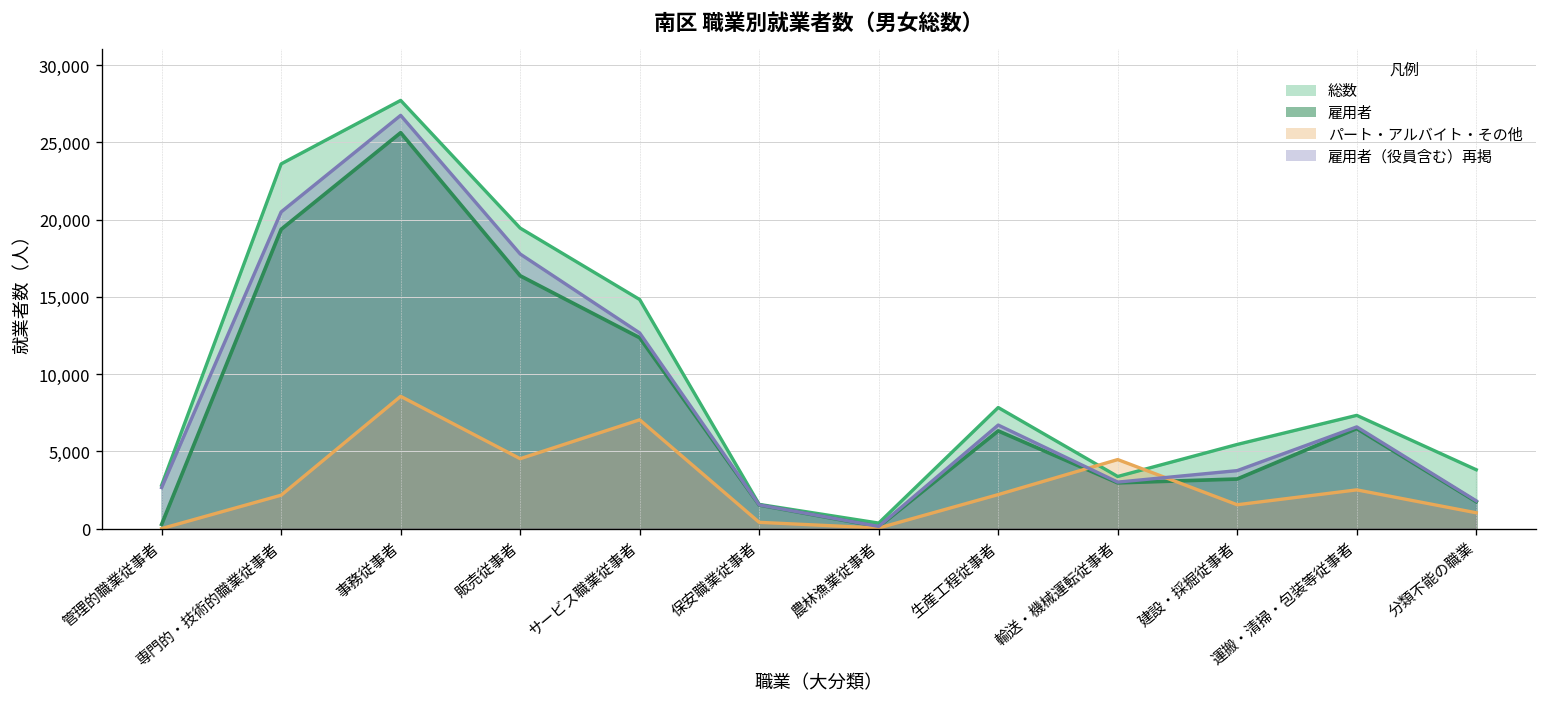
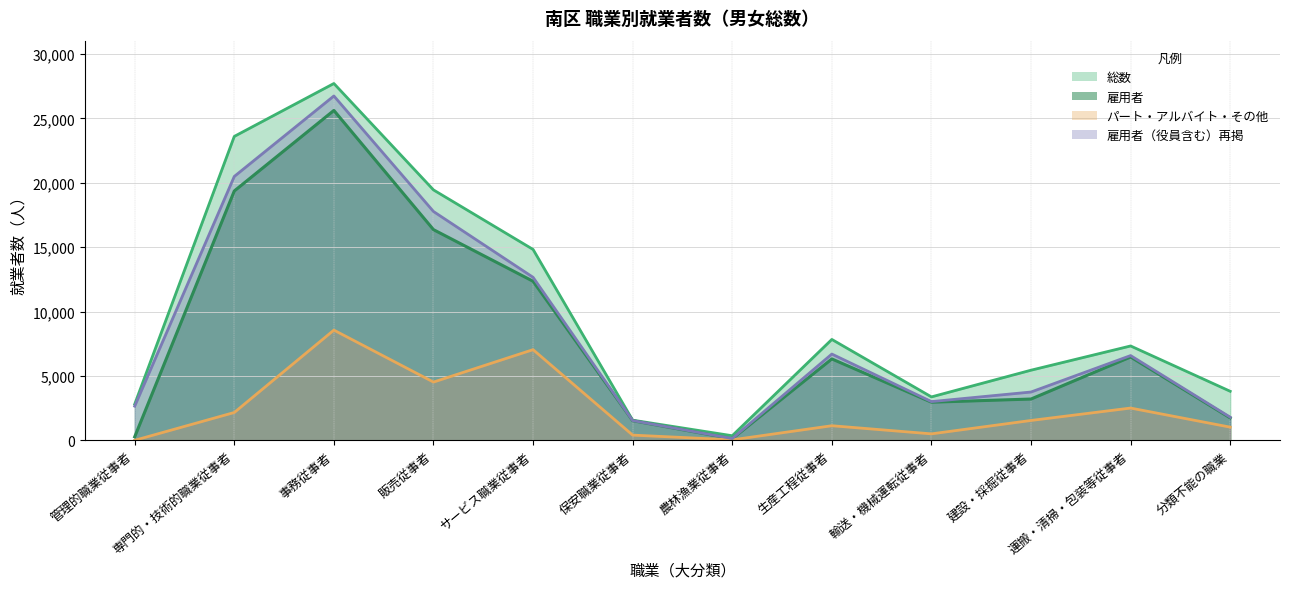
  {
    "パート・アルバイト・その他": {
      "管理的職業従事者": "0",
      "専門的・技術的職業従事者": "2,200",
      "事務従事者": "8,600",
      "販売従事者": "4,500",
      "サービス職業従事者": "7,000",
      "保安職業従事者": "400",
-     "生産工程従事者": "2,200",
-     "輸送・機械運転従事者": "4,500",
+     "生産工程従事者": "1,100",
+     "輸送・機械運転従事者": "500",
      "建設・採掘従事者": "1,600",
      "運搬・清掃・包装等従事者": "2,500",
      "分類不能の職業": "1,000"
    }
  }
